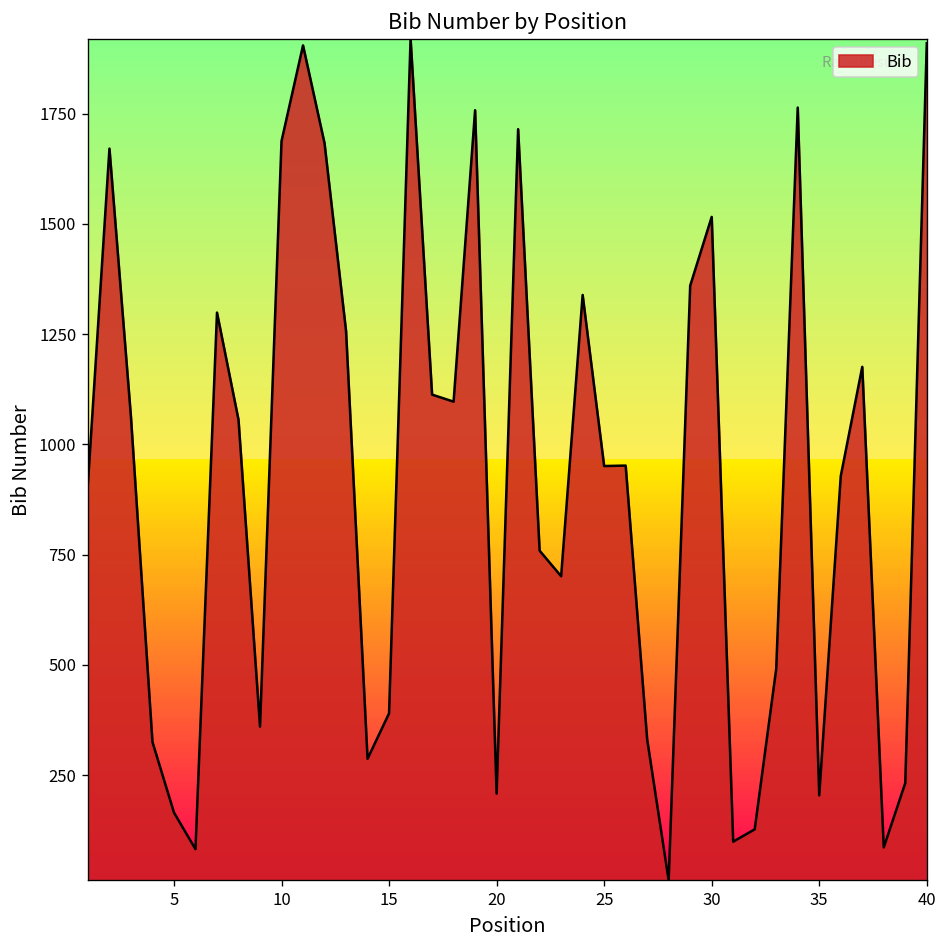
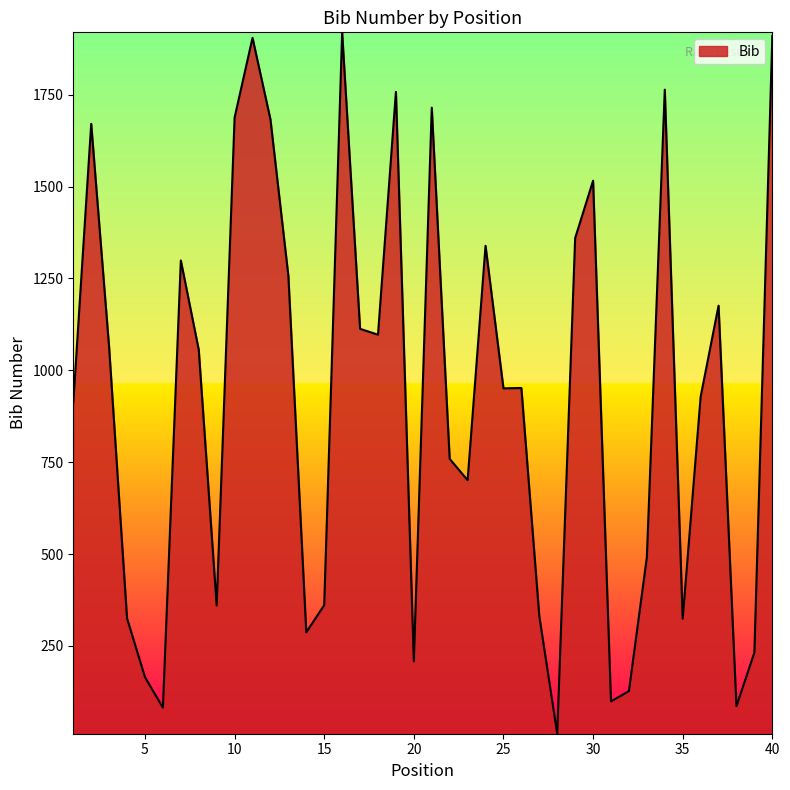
  {
    "5": 170,
    "10": 1690,
-   "15": 390,
+   "15": 360,
    "20": 210,
    "25": 950,
    "30": 1520,
-   "35": 200,
+   "35": 320,
    "40": 1910
  }
